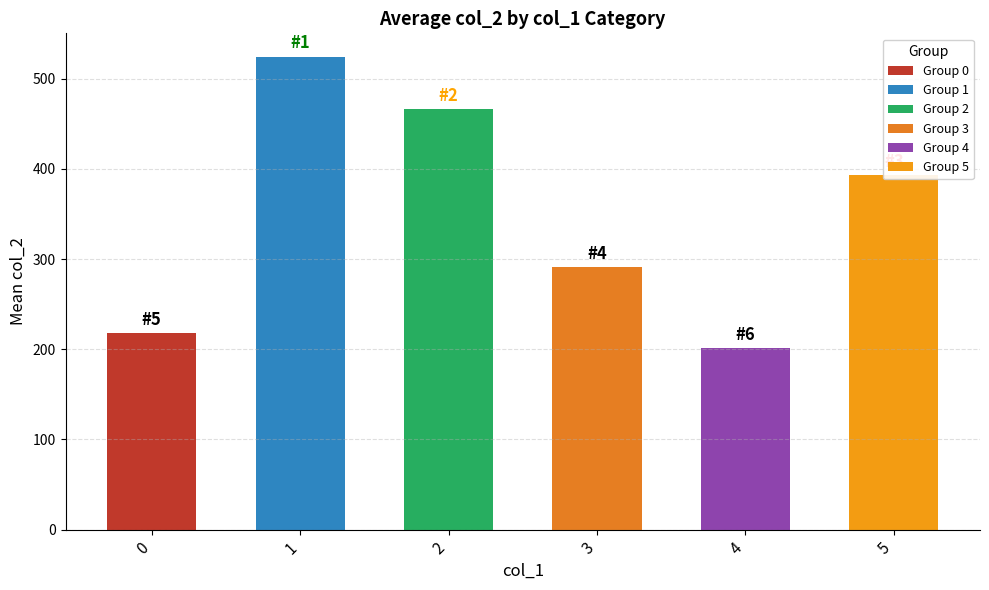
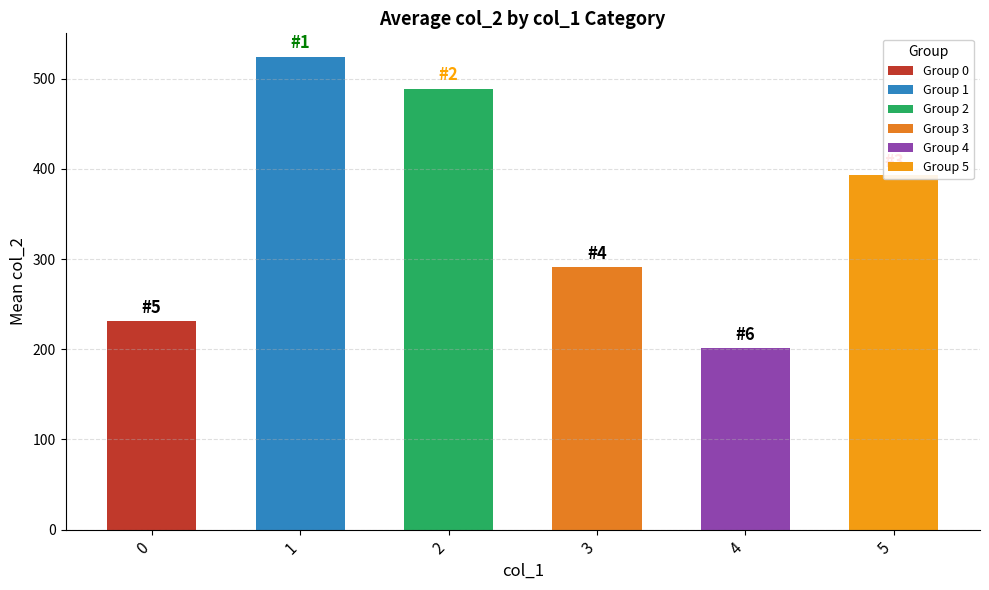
  {
-   "0": 220,
-   "2": 470
+   "0": 230,
+   "2": 490
  }
